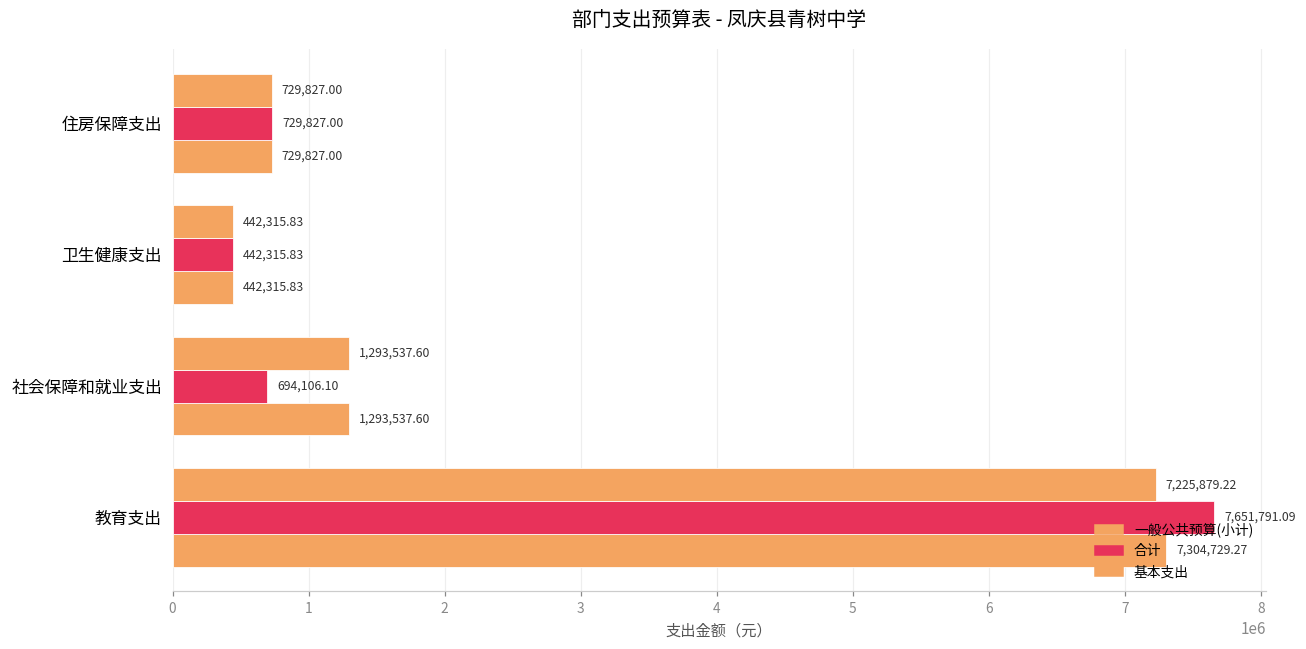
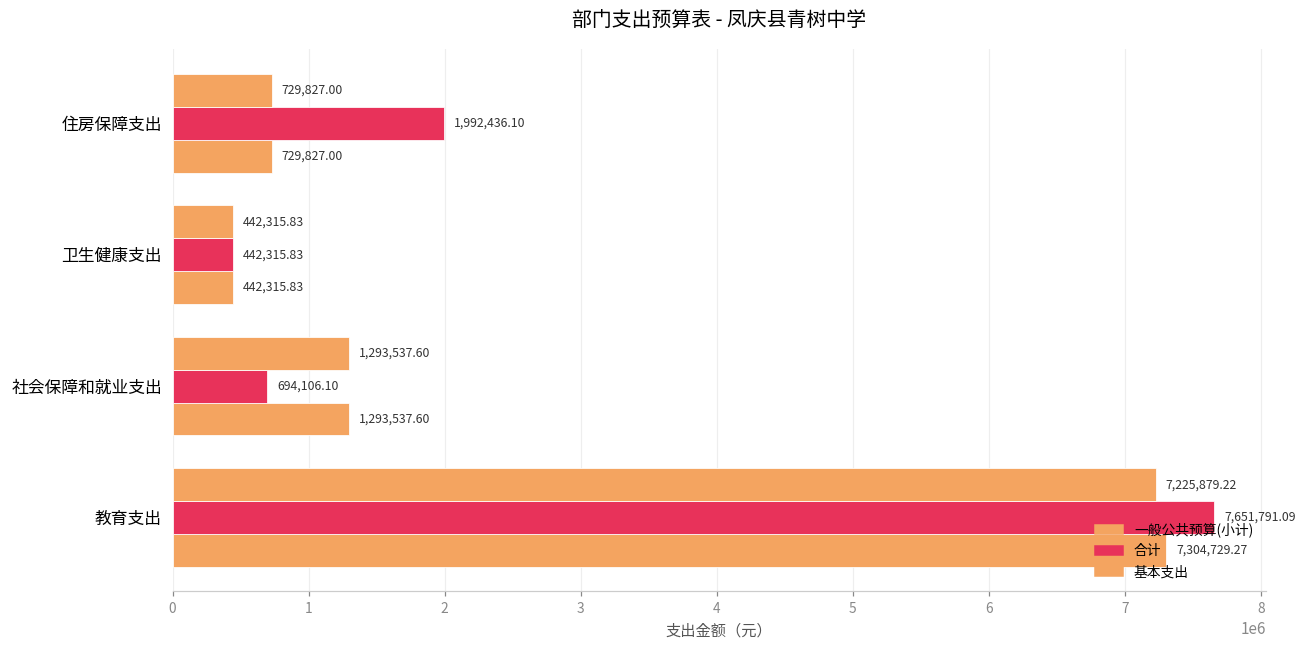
  {
    "合计": {
-     "住房保障支出": "729,827.00",
+     "住房保障支出": "1,992,436.10",
      "卫生健康支出": "442,315.83",
      "社会保障和就业支出": "694,106.10",
      "教育支出": "7,651,791.09"
    }
  }
